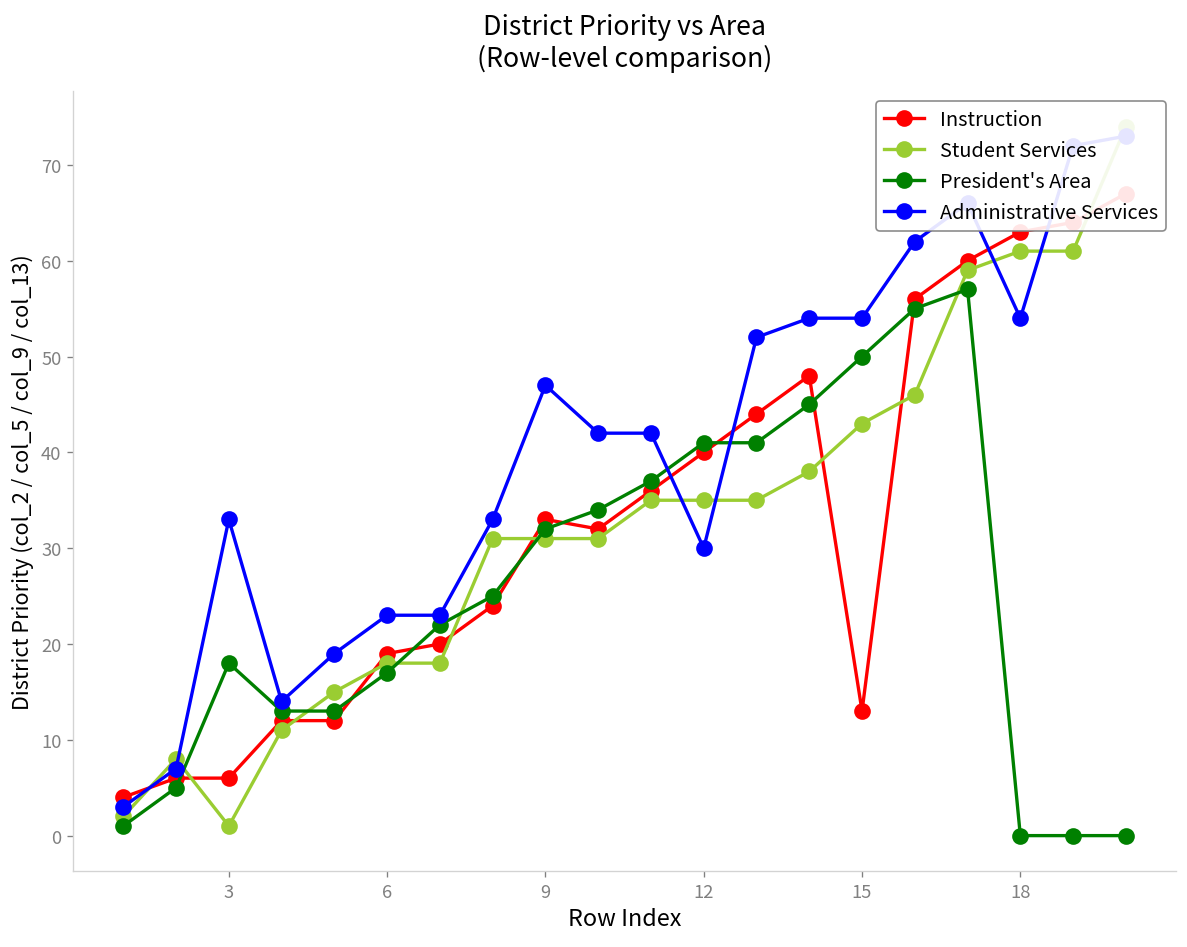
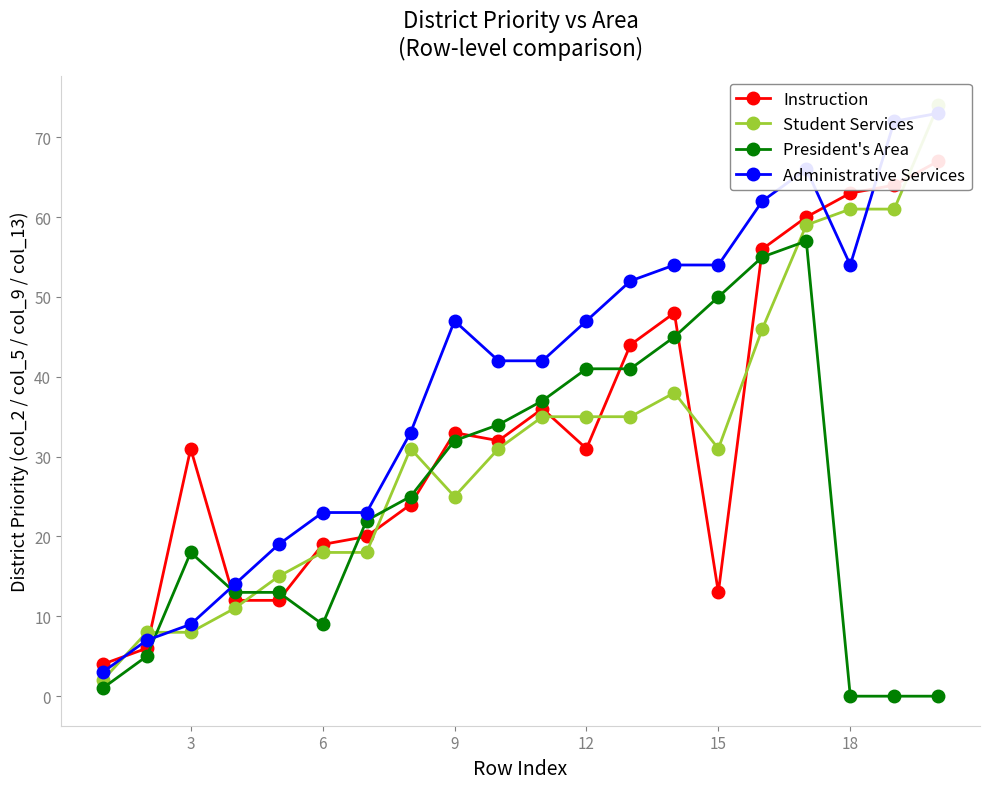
  {
    "Instruction": {
-     "3": 6,
+     "3": 31,
      "6": 19,
      "9": 33,
-     "12": 40,
+     "12": 31,
      "15": 13,
      "18": 63
    },
    "Student Services": {
-     "3": 1,
+     "3": 8,
      "6": 18,
-     "9": 31,
+     "9": 25,
      "12": 35,
-     "15": 43,
+     "15": 31,
      "18": 61
    },
    "President's Area": {
      "3": 18,
-     "6": 17,
+     "6": 9,
      "9": 32,
      "12": 41,
      "15": 50,
      "18": 0
    },
    "Administrative Services": {
-     "3": 33,
+     "3": 9,
      "6": 23,
      "9": 47,
-     "12": 30,
+     "12": 47,
      "15": 54,
      "18": 54
    }
  }
